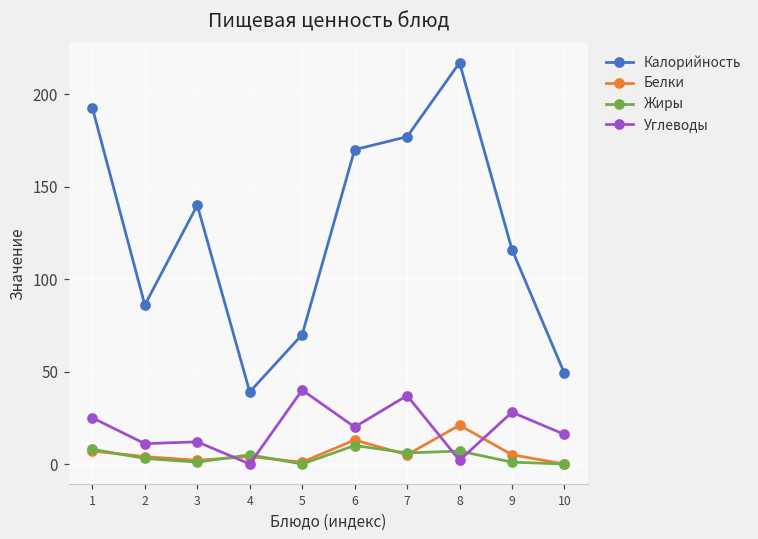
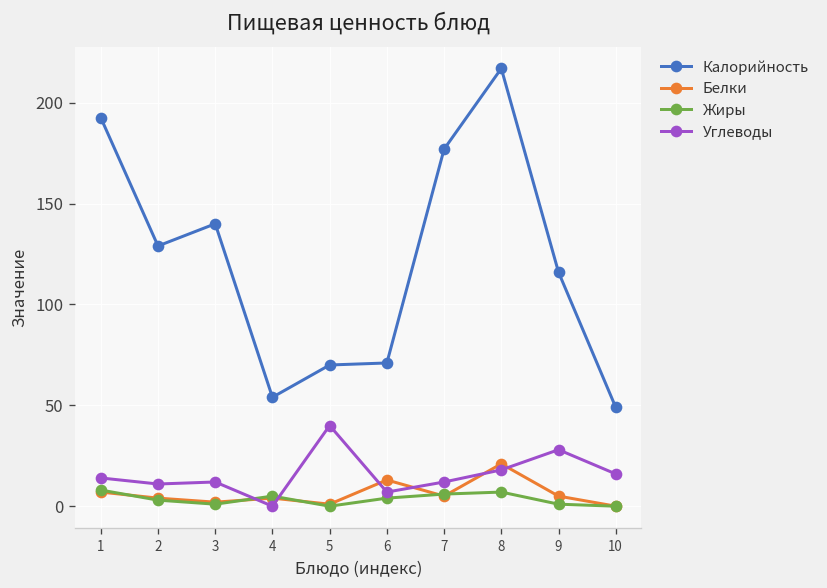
  {
    "Калорийность": {
      "1": 193,
-     "2": 86,
+     "2": 129,
      "3": 140,
-     "4": 39,
+     "4": 54,
      "5": 70,
-     "6": 170,
+     "6": 71,
      "7": 177,
      "8": 217,
      "9": 116,
      "10": 49
    },
    "Белки": {
      "6": 13,
      "8": 21,
      "9": 5
    },
    "Жиры": {
-     "6": 10,
+     "6": 4,
      "8": 7,
      "9": 1
    },
    "Углеводы": {
-     "1": 25,
+     "1": 14,
      "2": 11,
      "3": 12,
      "4": 0,
      "5": 40,
-     "6": 20,
-     "7": 37,
-     "8": 2,
+     "6": 7,
+     "7": 12,
+     "8": 18,
      "9": 28,
      "10": 16
    }
  }
